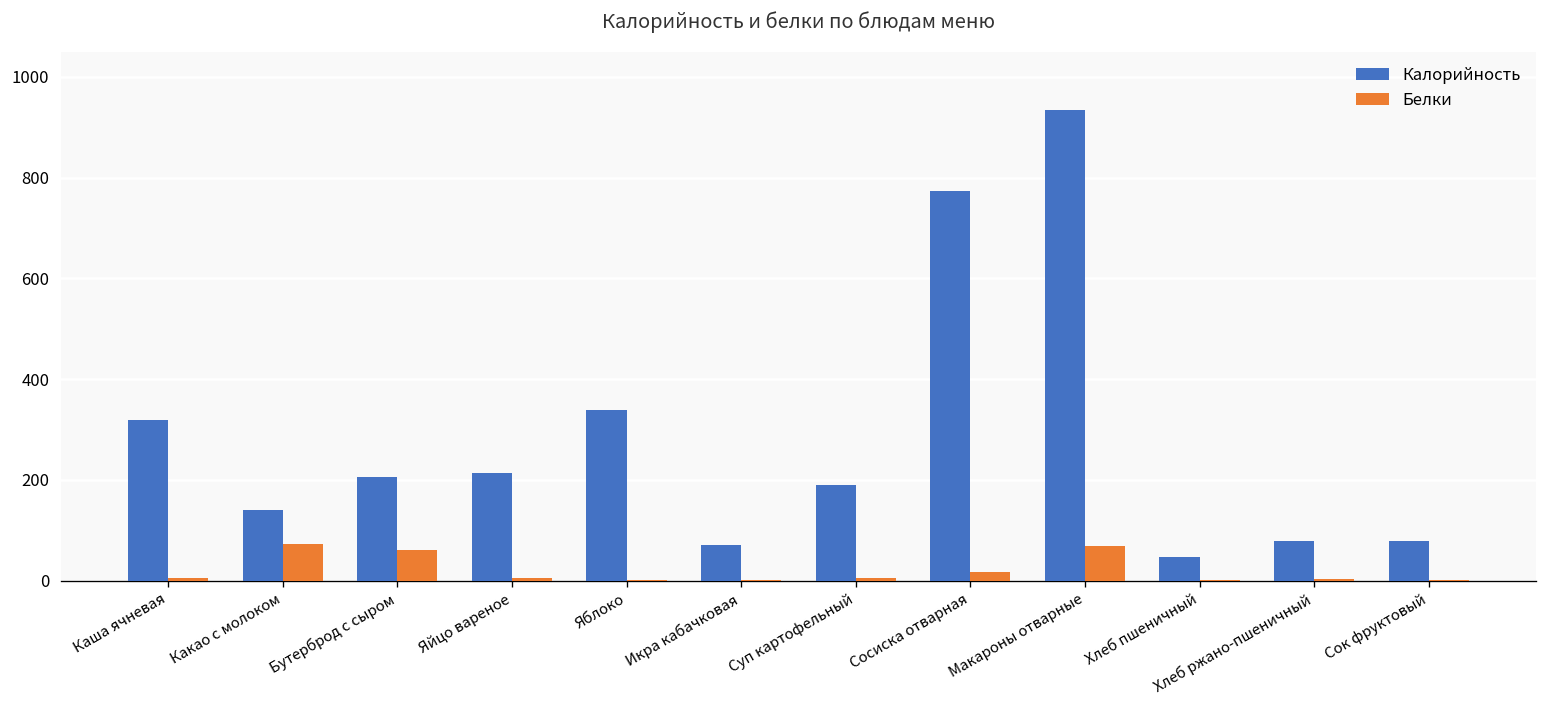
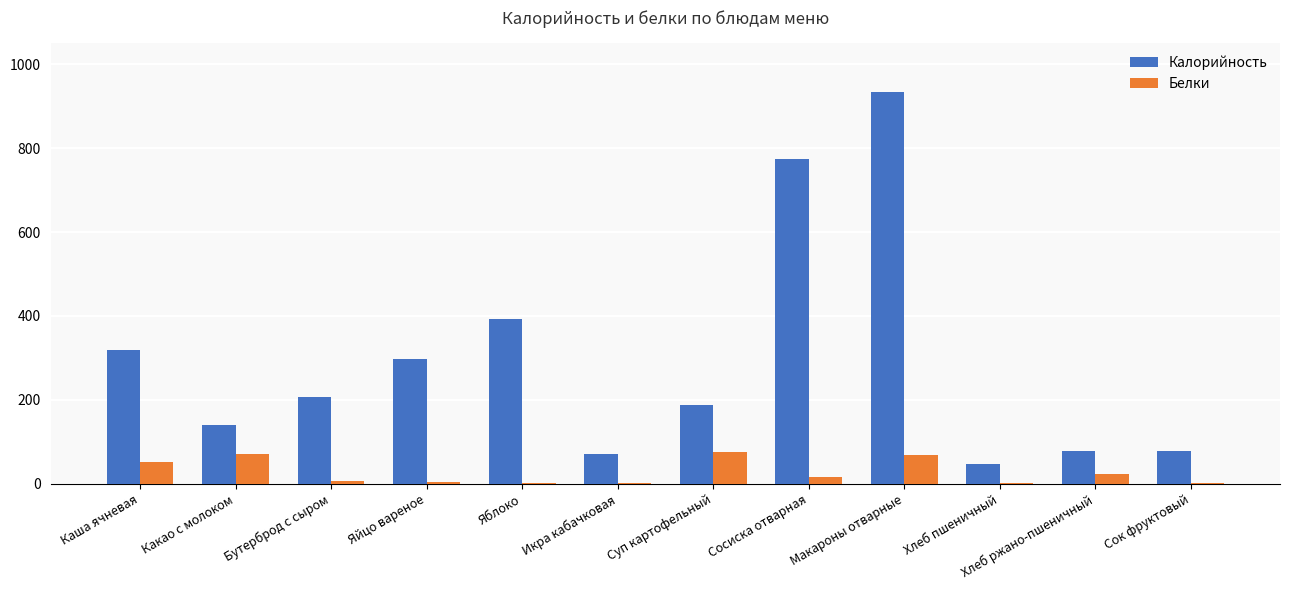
  {
    "Калорийность": {
      "Каша ячневая": 320,
      "Какао с молоком": 140,
      "Бутерброд с сыром": 210,
-     "Яйцо вареное": 210,
-     "Яблоко": 340,
+     "Яйцо вареное": 300,
+     "Яблоко": 390,
      "Икра кабачковая": 70,
      "Суп картофельный": 190,
      "Сосиска отварная": 770,
      "Макароны отварные": 930,
      "Хлеб пшеничный": 50,
      "Хлеб ржано-пшеничный": 80,
      "Сок фруктовый": 80
    },
    "Белки": {
-     "Каша ячневая": 10,
+     "Каша ячневая": 50,
      "Какао с молоком": 70,
-     "Бутерброд с сыром": 60,
-     "Суп картофельный": 10,
+     "Бутерброд с сыром": 10,
+     "Суп картофельный": 80,
      "Сосиска отварная": 20,
      "Макароны отварные": 70,
-     "Хлеб ржано-пшеничный": 0
+     "Хлеб ржано-пшеничный": 20
    }
  }
